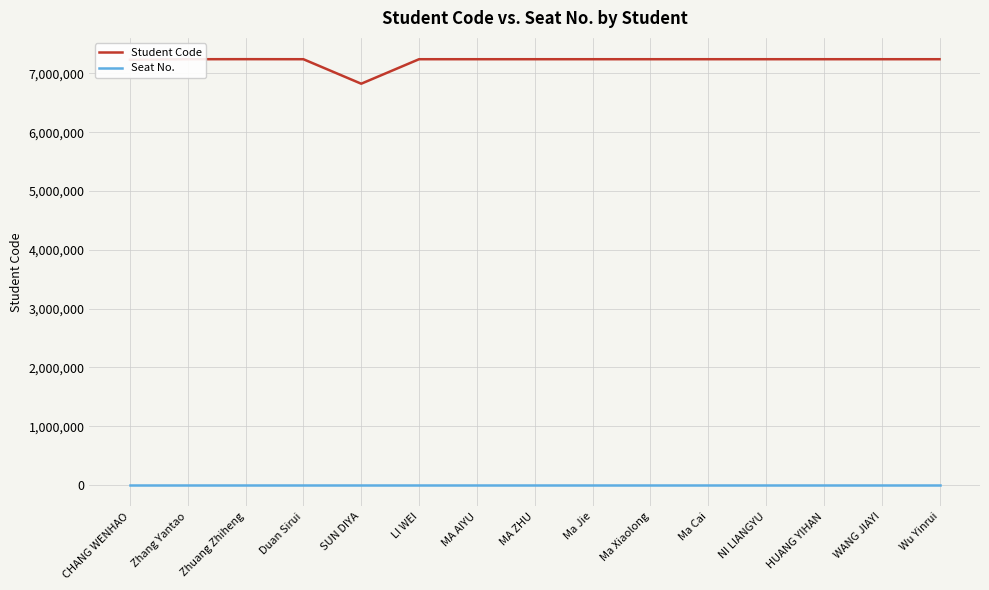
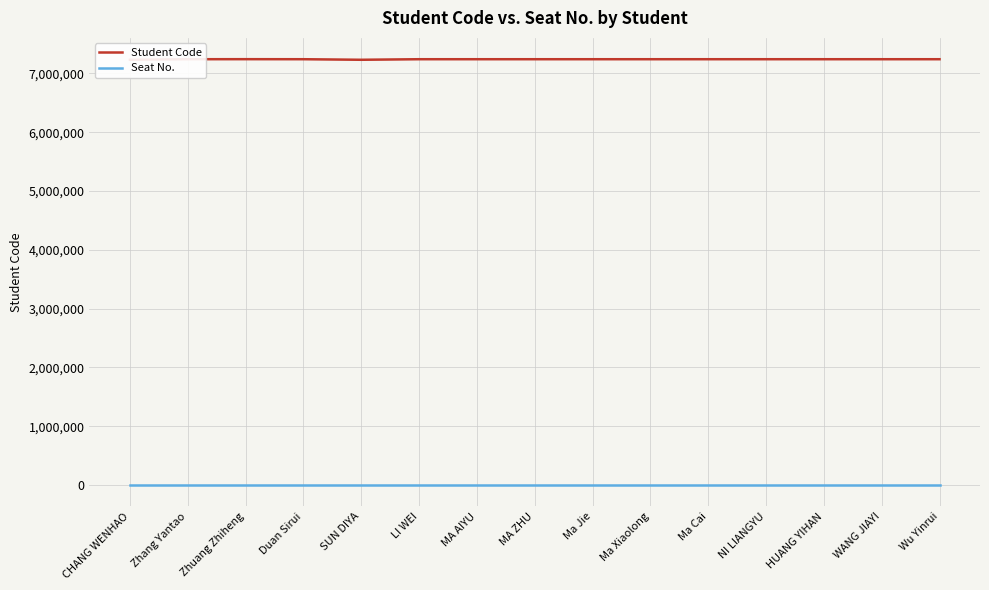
  {
    "Student Code": {
      "Zhuang Zhiheng": "7,200,000",
      "Duan Sirui": "7,200,000",
-     "SUN DIYA": "6,800,000",
+     "SUN DIYA": "7,200,000",
      "LI WEI": "7,200,000",
      "MA AIYU": "7,200,000",
      "MA ZHU": "7,200,000",
      "Ma Jie": "7,200,000",
      "Ma Xiaolong": "7,200,000",
      "Ma Cai": "7,200,000",
      "NI LIANGYU": "7,200,000",
      "HUANG YIHAN": "7,200,000",
      "WANG JIAYI": "7,200,000",
      "Wu Yinrui": "7,200,000"
    },
    "Seat No.": {
      "CHANG WENHAO": "0",
      "Zhang Yantao": "0",
      "Zhuang Zhiheng": "0",
      "Duan Sirui": "0",
      "SUN DIYA": "0",
      "LI WEI": "0",
      "MA AIYU": "0",
      "MA ZHU": "0",
      "Ma Jie": "0",
      "Ma Xiaolong": "0",
      "Ma Cai": "0",
      "NI LIANGYU": "0",
      "HUANG YIHAN": "0",
      "WANG JIAYI": "0",
      "Wu Yinrui": "0"
    }
  }
